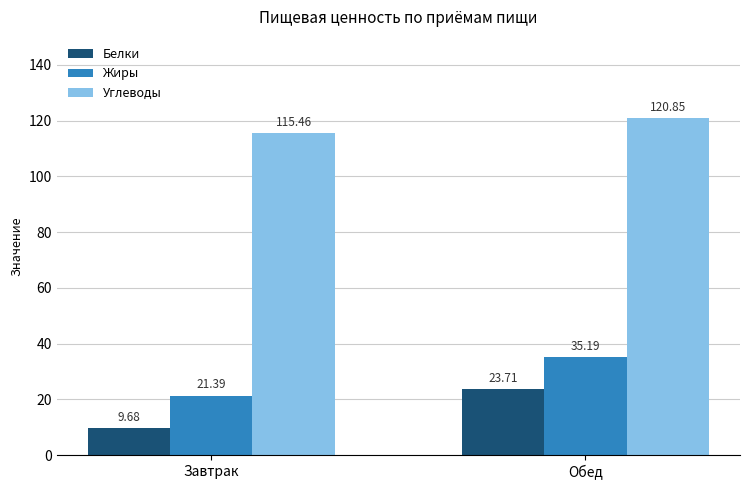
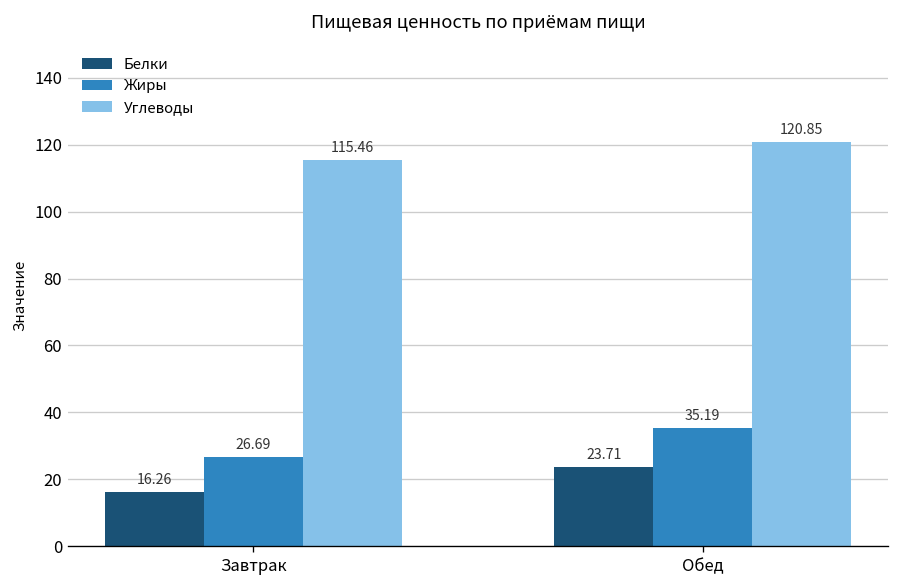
  {
    "Белки": {
-     "Завтрак": 9.68,
+     "Завтрак": 16.26,
      "Обед": 23.71
    },
    "Жиры": {
-     "Завтрак": 21.39,
+     "Завтрак": 26.69,
      "Обед": 35.19
    },
    "Углеводы": {
      "Завтрак": 115.46,
      "Обед": 120.85
    }
  }
